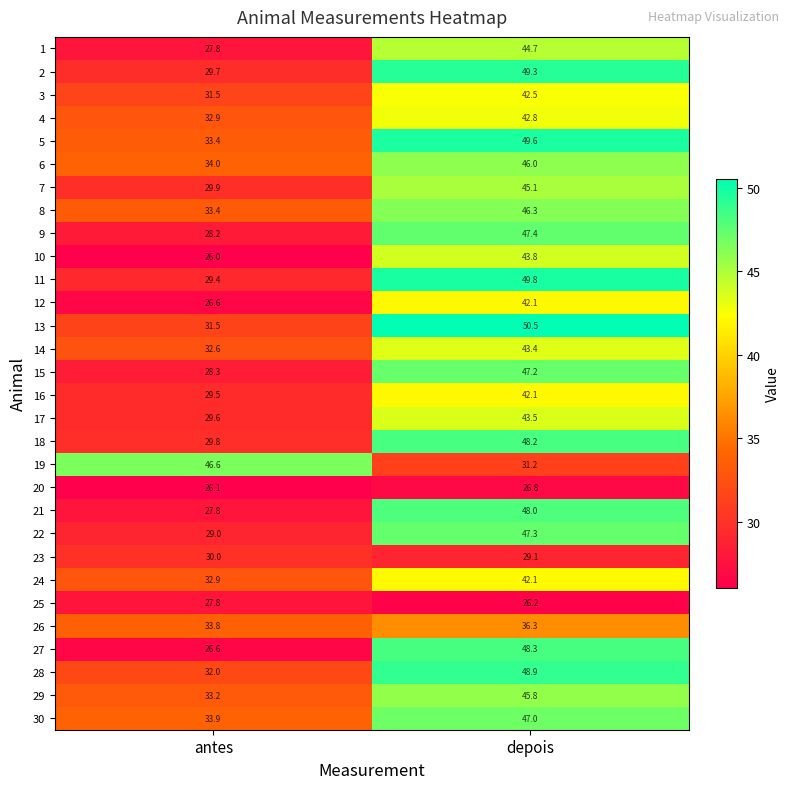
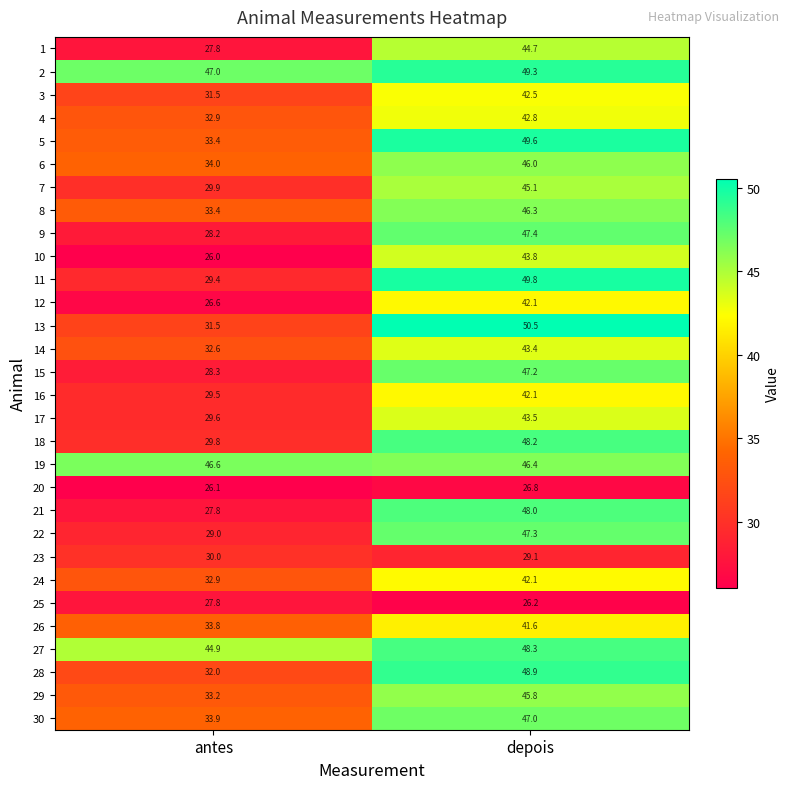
  {
    "1": {
      "antes": 27.8,
      "depois": 44.7
    },
    "2": {
-     "antes": 29.7,
+     "antes": 47.0,
      "depois": 49.3
    },
    "3": {
      "antes": 31.5,
      "depois": 42.5
    },
    "4": {
      "antes": 32.9,
      "depois": 42.8
    },
    "5": {
      "antes": 33.4,
      "depois": 49.6
    },
    "6": {
      "antes": 34.0,
      "depois": 46.0
    },
    "7": {
      "antes": 29.9,
      "depois": 45.1
    },
    "8": {
      "antes": 33.4,
      "depois": 46.3
    },
    "9": {
      "antes": 28.2,
      "depois": 47.4
    },
    "10": {
      "antes": 26.0,
      "depois": 43.8
    },
    "11": {
      "antes": 29.4,
      "depois": 49.8
    },
    "12": {
      "antes": 26.6,
      "depois": 42.1
    },
    "13": {
      "antes": 31.5,
      "depois": 50.5
    },
    "14": {
      "antes": 32.6,
      "depois": 43.4
    },
    "15": {
      "antes": 28.3,
      "depois": 47.2
    },
    "16": {
      "antes": 29.5,
      "depois": 42.1
    },
    "17": {
      "antes": 29.6,
      "depois": 43.5
    },
    "18": {
      "antes": 29.8,
      "depois": 48.2
    },
    "19": {
      "antes": 46.6,
-     "depois": 31.2
+     "depois": 46.4
    },
    "20": {
      "antes": 26.1,
      "depois": 26.8
    },
    "21": {
      "antes": 27.8,
      "depois": 48.0
    },
    "22": {
      "antes": 29.0,
      "depois": 47.3
    },
    "23": {
      "antes": 30.0,
      "depois": 29.1
    },
    "24": {
      "antes": 32.9,
      "depois": 42.1
    },
    "25": {
      "antes": 27.8,
      "depois": 26.2
    },
    "26": {
      "antes": 33.8,
-     "depois": 36.3
+     "depois": 41.6
    },
    "27": {
-     "antes": 26.6,
+     "antes": 44.9,
      "depois": 48.3
    },
    "28": {
      "antes": 32.0,
      "depois": 48.9
    },
    "29": {
      "antes": 33.2,
      "depois": 45.8
    },
    "30": {
      "antes": 33.9,
      "depois": 47.0
    }
  }
